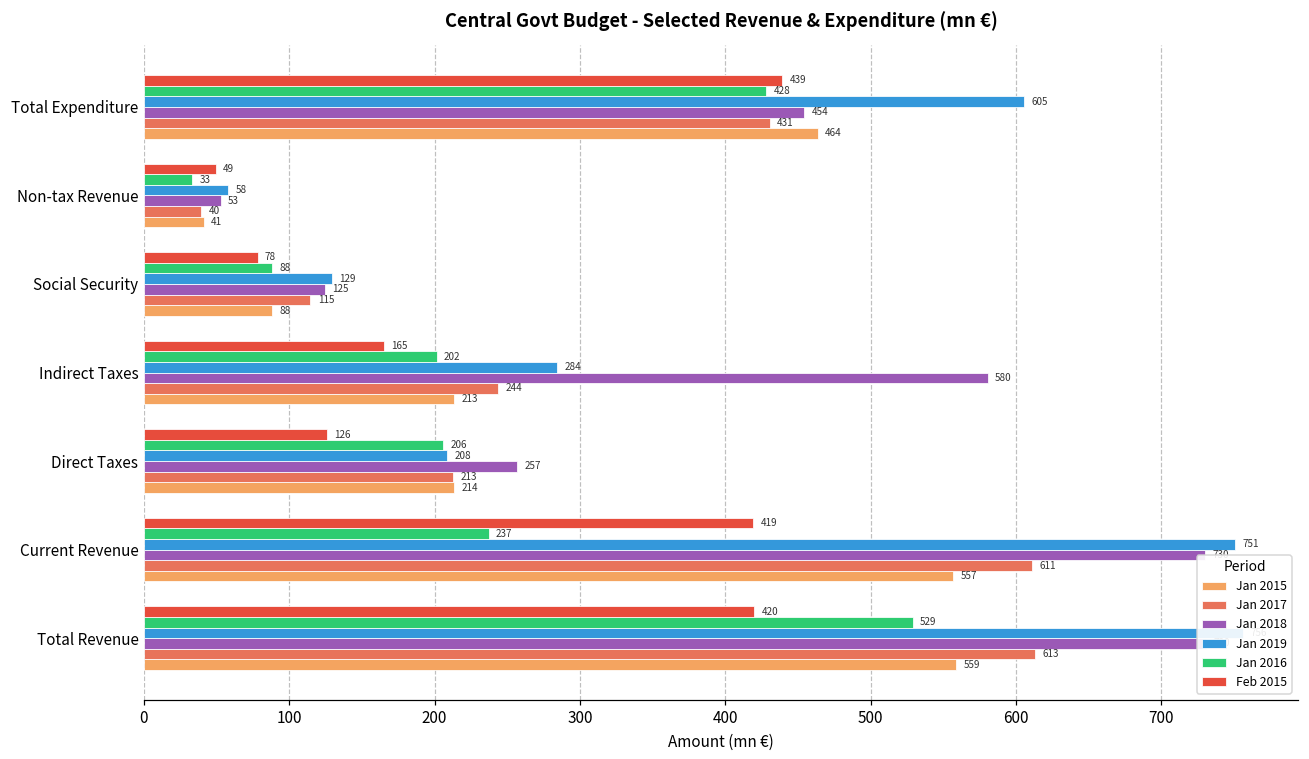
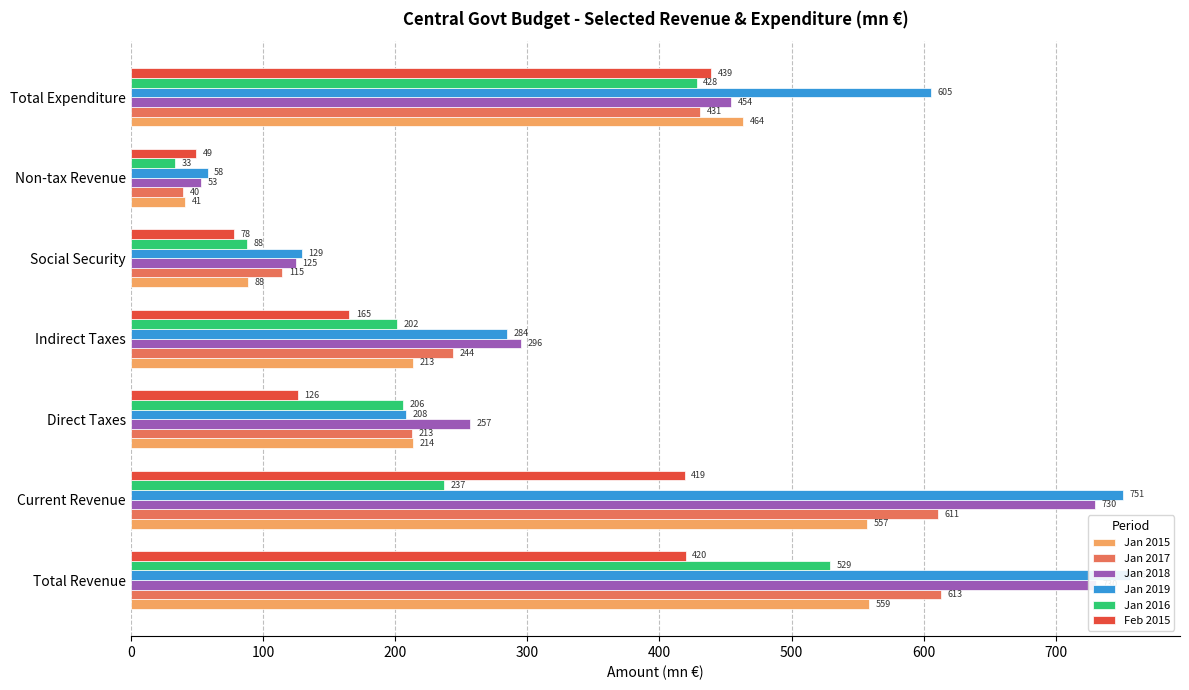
  {
    "Jan 2018": {
      "Total Expenditure": 454,
      "Non-tax Revenue": 53,
      "Social Security": 125,
-     "Indirect Taxes": 580,
+     "Indirect Taxes": 296,
      "Direct Taxes": 257,
      "Current Revenue": 730
    },
    "Jan 2019": {
      "Total Expenditure": 605,
      "Non-tax Revenue": 58,
      "Social Security": 129,
      "Indirect Taxes": 284,
      "Direct Taxes": 208,
      "Current Revenue": 751
    },
    "Jan 2016": {
      "Total Expenditure": 428,
      "Non-tax Revenue": 33,
      "Social Security": 88,
      "Indirect Taxes": 202,
      "Direct Taxes": 206,
      "Current Revenue": 237,
      "Total Revenue": 529
    }
  }
